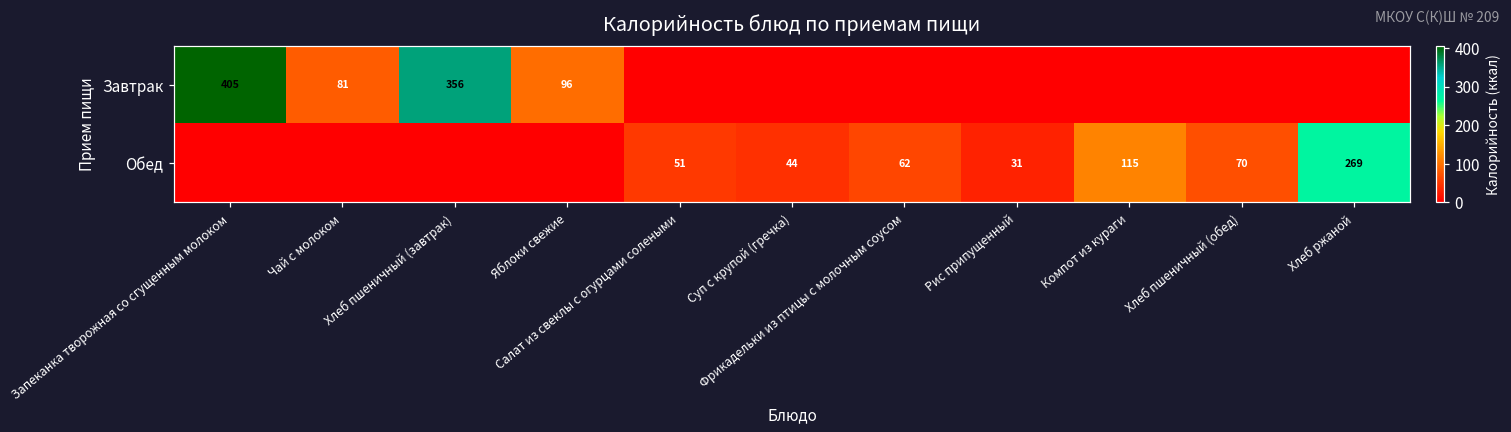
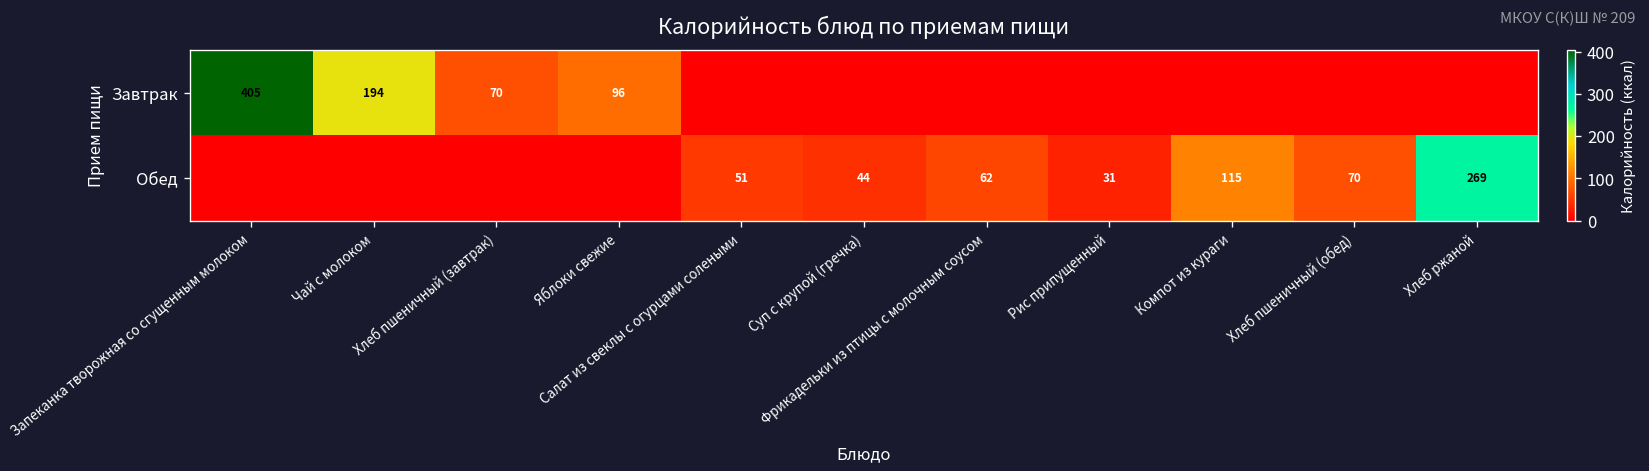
  {
    "Завтрак": {
      "Запеканка творожная со сгущенным молоком": 405,
-     "Чай с молоком": 81,
-     "Хлеб пшеничный (завтрак)": 356,
+     "Чай с молоком": 194,
+     "Хлеб пшеничный (завтрак)": 70,
      "Яблоки свежие": 96
    },
    "Обед": {
      "Салат из свеклы с огурцами солеными": 51,
      "Суп с крупой (гречка)": 44,
      "Фрикадельки из птицы с молочным соусом": 62,
      "Рис припущенный": 31,
      "Компот из кураги": 115,
      "Хлеб пшеничный (обед)": 70,
      "Хлеб ржаной": 269
    }
  }
